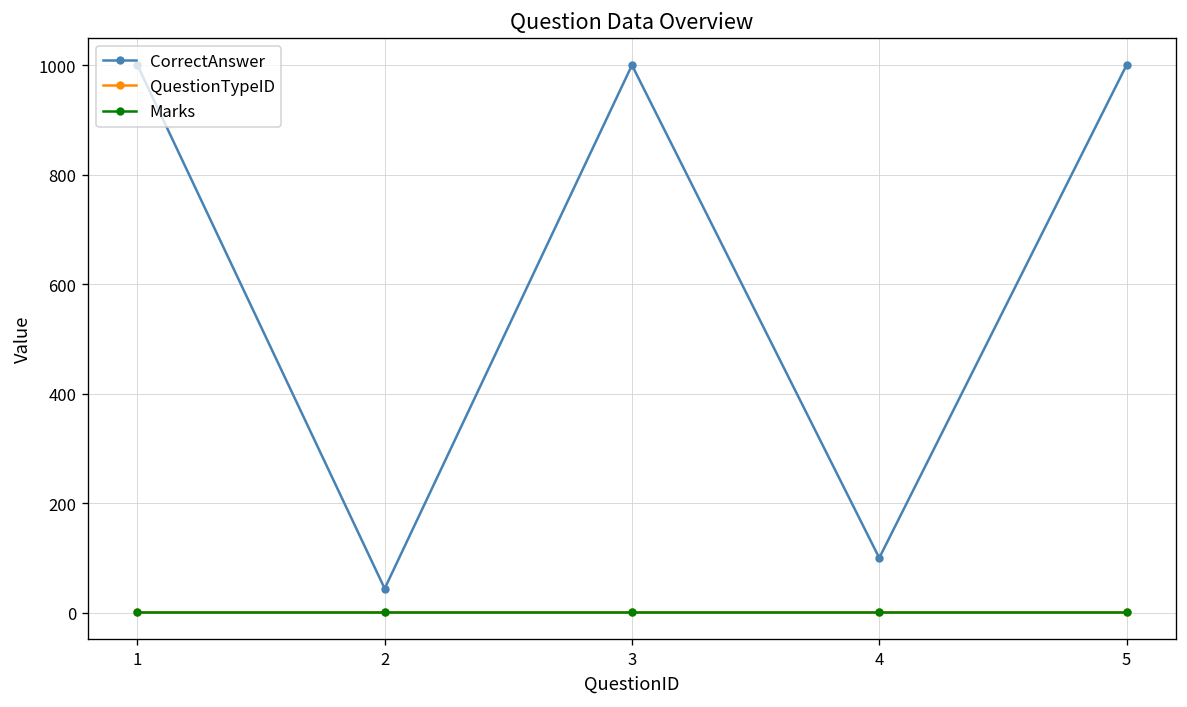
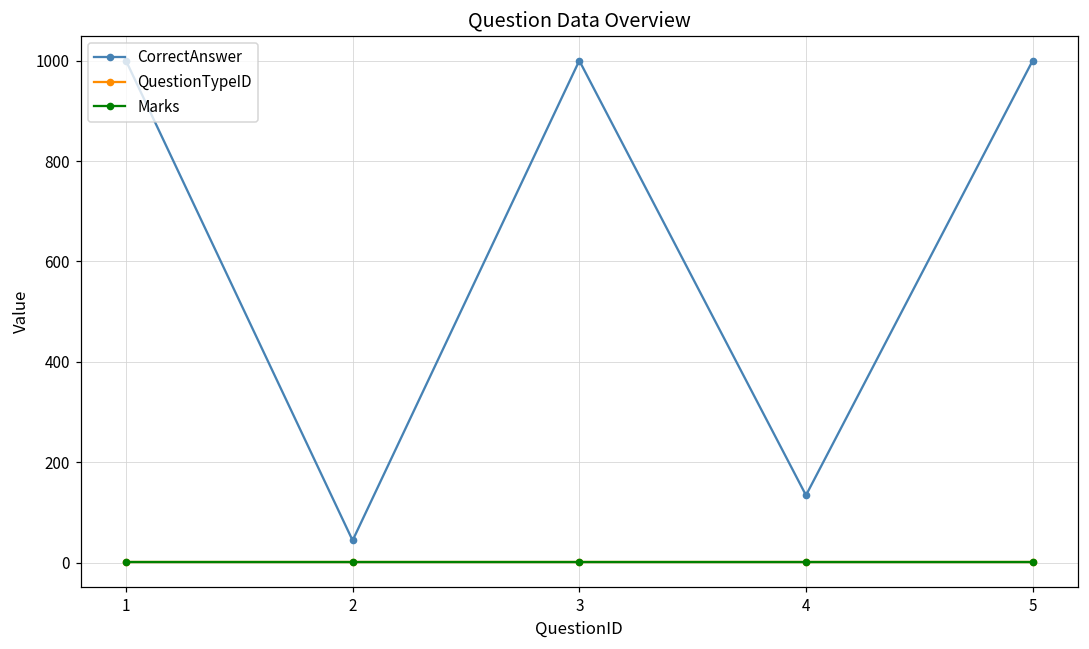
  {
    "CorrectAnswer": {
      "2": 40,
      "3": 1000,
-     "4": 100,
+     "4": 130,
      "5": 1000
    },
    "Marks": {
      "1": 0,
      "2": 0,
      "3": 0,
      "4": 0,
      "5": 0
    }
  }
